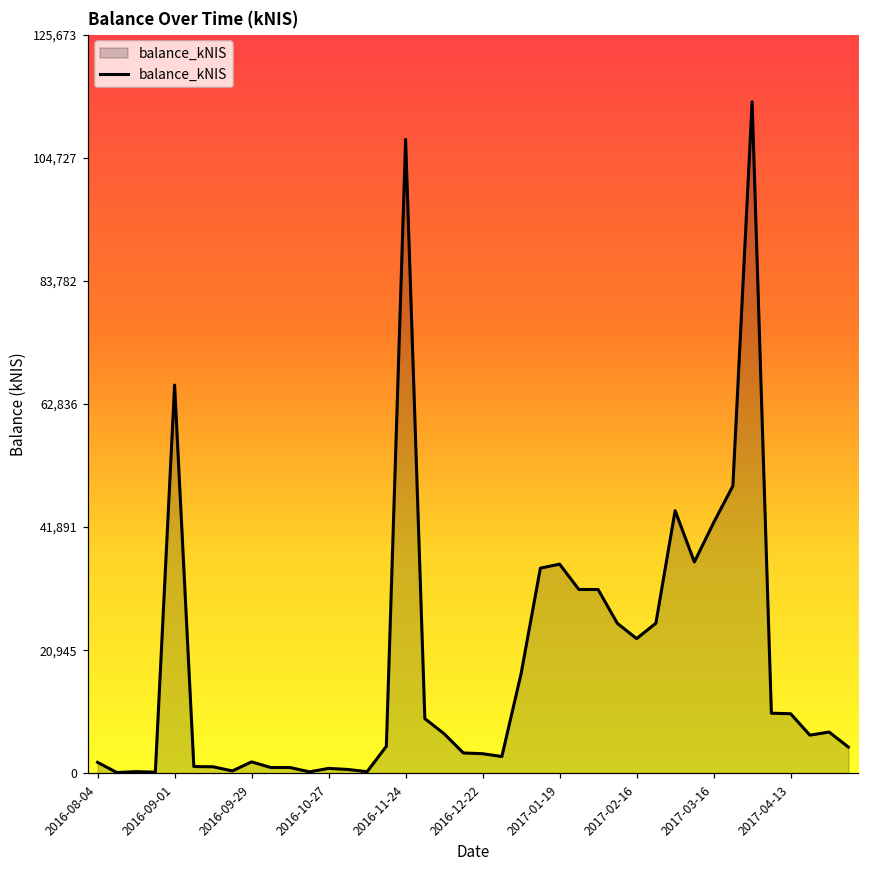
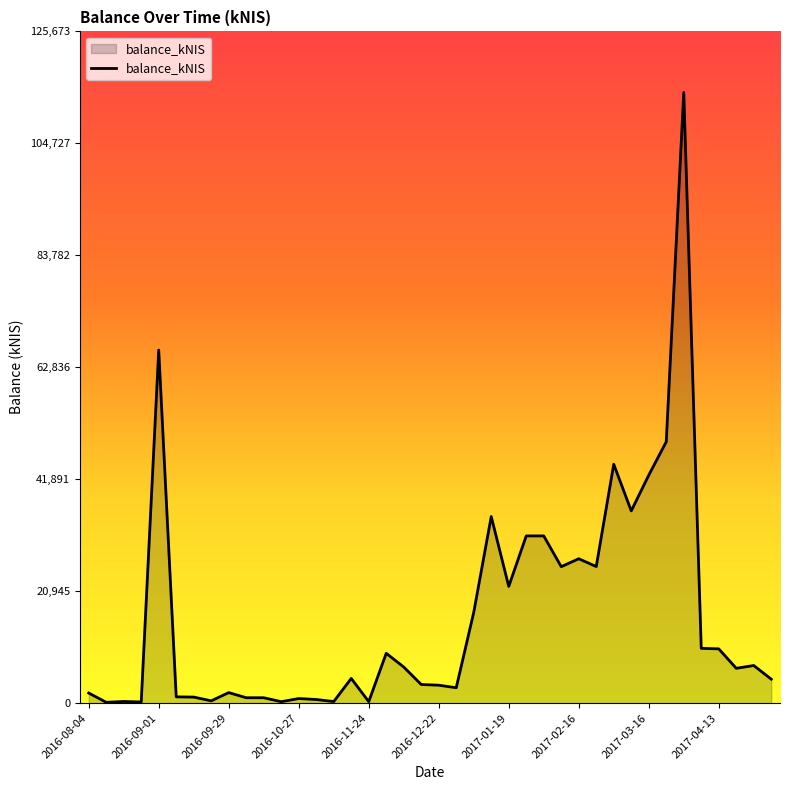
  {
    "2016-08-04": "2,000",
    "2016-09-01": "66,000",
    "2016-09-29": "2,000",
    "2016-10-27": "1,000",
-   "2016-11-24": "108,000",
+   "2016-11-24": "0",
    "2016-12-22": "3,000",
-   "2017-01-19": "36,000",
-   "2017-02-16": "23,000",
+   "2017-01-19": "22,000",
+   "2017-02-16": "27,000",
    "2017-03-16": "43,000",
    "2017-04-13": "10,000"
  }
